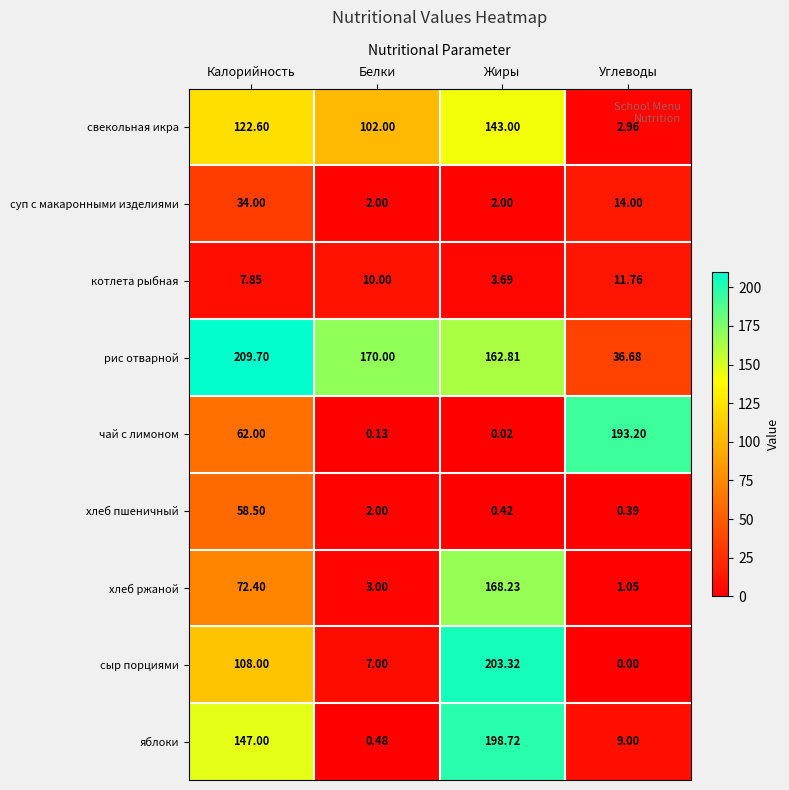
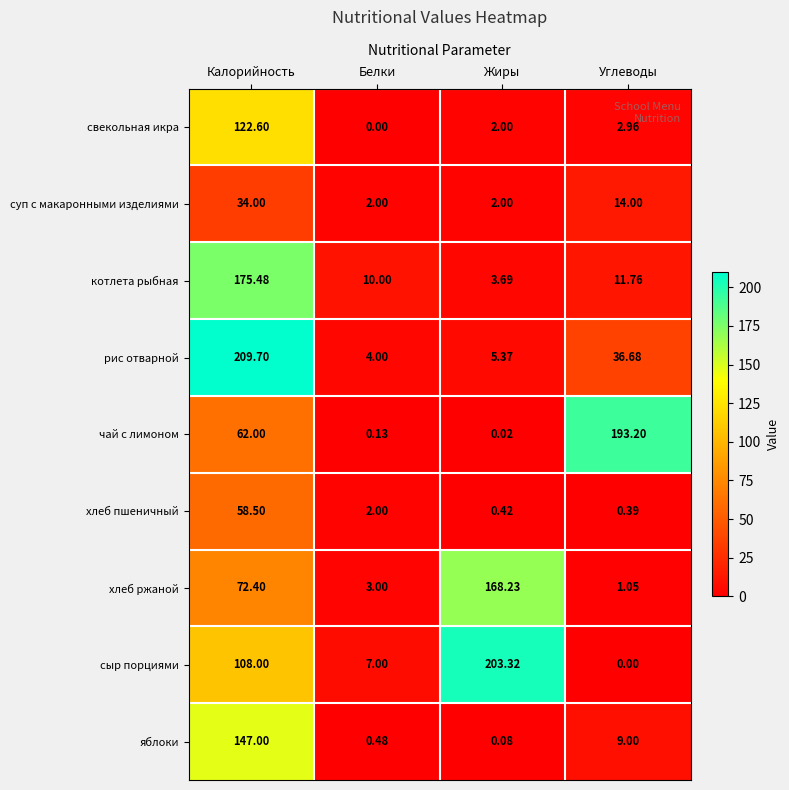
  {
    "свекольная икра": {
      "Калорийность": 122.60,
-     "Белки": 102.00,
-     "Жиры": 143.00
+     "Белки": 0.00,
+     "Жиры": 2.00
    },
    "суп с макаронными изделиями": {
      "Калорийность": 34.00,
      "Белки": 2.00,
      "Жиры": 2.00,
      "Углеводы": 14.00
    },
    "котлета рыбная": {
-     "Калорийность": 7.85,
+     "Калорийность": 175.48,
      "Белки": 10.00,
      "Жиры": 3.69,
      "Углеводы": 11.76
    },
    "рис отварной": {
      "Калорийность": 209.70,
-     "Белки": 170.00,
-     "Жиры": 162.81,
+     "Белки": 4.00,
+     "Жиры": 5.37,
      "Углеводы": 36.68
    },
    "чай с лимоном": {
      "Калорийность": 62.00,
      "Белки": 0.13,
      "Жиры": 0.02,
      "Углеводы": 193.20
    },
    "хлеб пшеничный": {
      "Калорийность": 58.50,
      "Белки": 2.00,
      "Жиры": 0.42,
      "Углеводы": 0.39
    },
    "хлеб ржаной": {
      "Калорийность": 72.40,
      "Белки": 3.00,
      "Жиры": 168.23,
      "Углеводы": 1.05
    },
    "сыр порциями": {
      "Калорийность": 108.00,
      "Белки": 7.00,
      "Жиры": 203.32,
      "Углеводы": 0.00
    },
    "яблоки": {
      "Калорийность": 147.00,
      "Белки": 0.48,
-     "Жиры": 198.72,
+     "Жиры": 0.08,
      "Углеводы": 9.00
    }
  }
